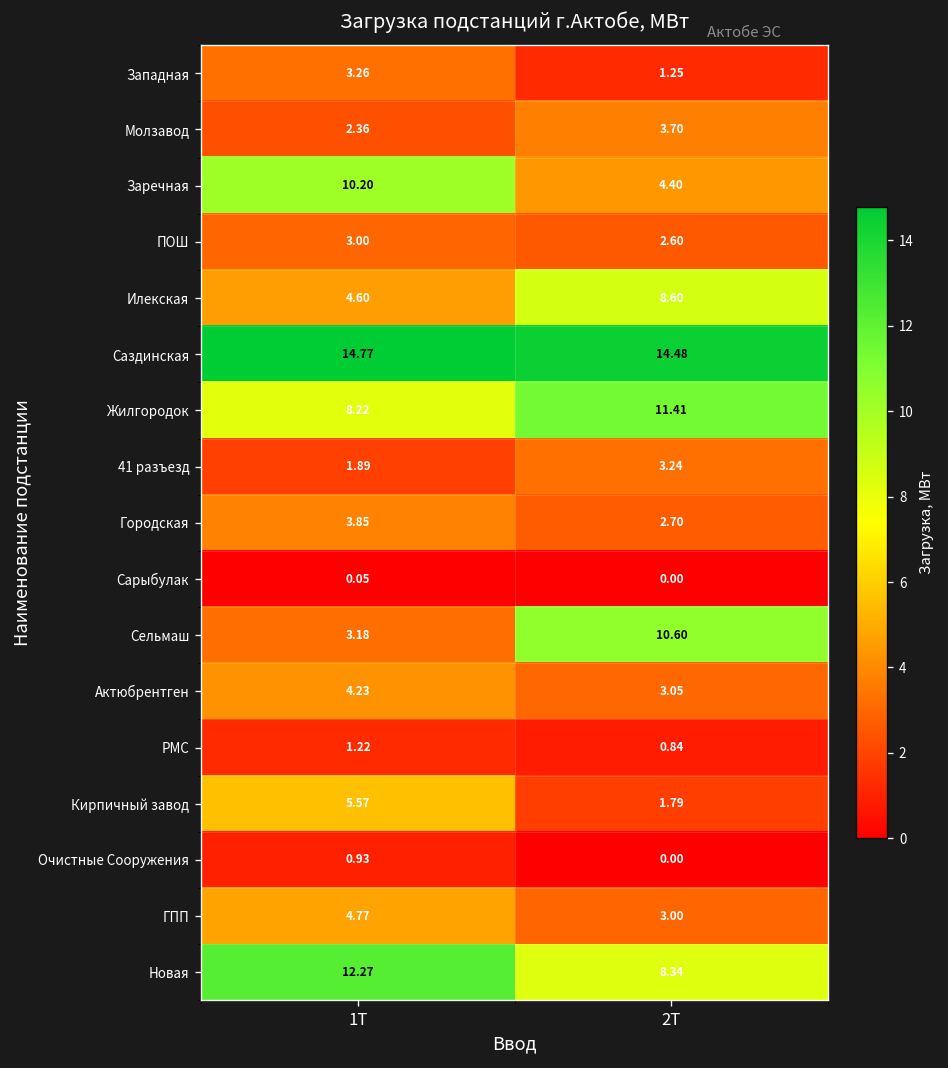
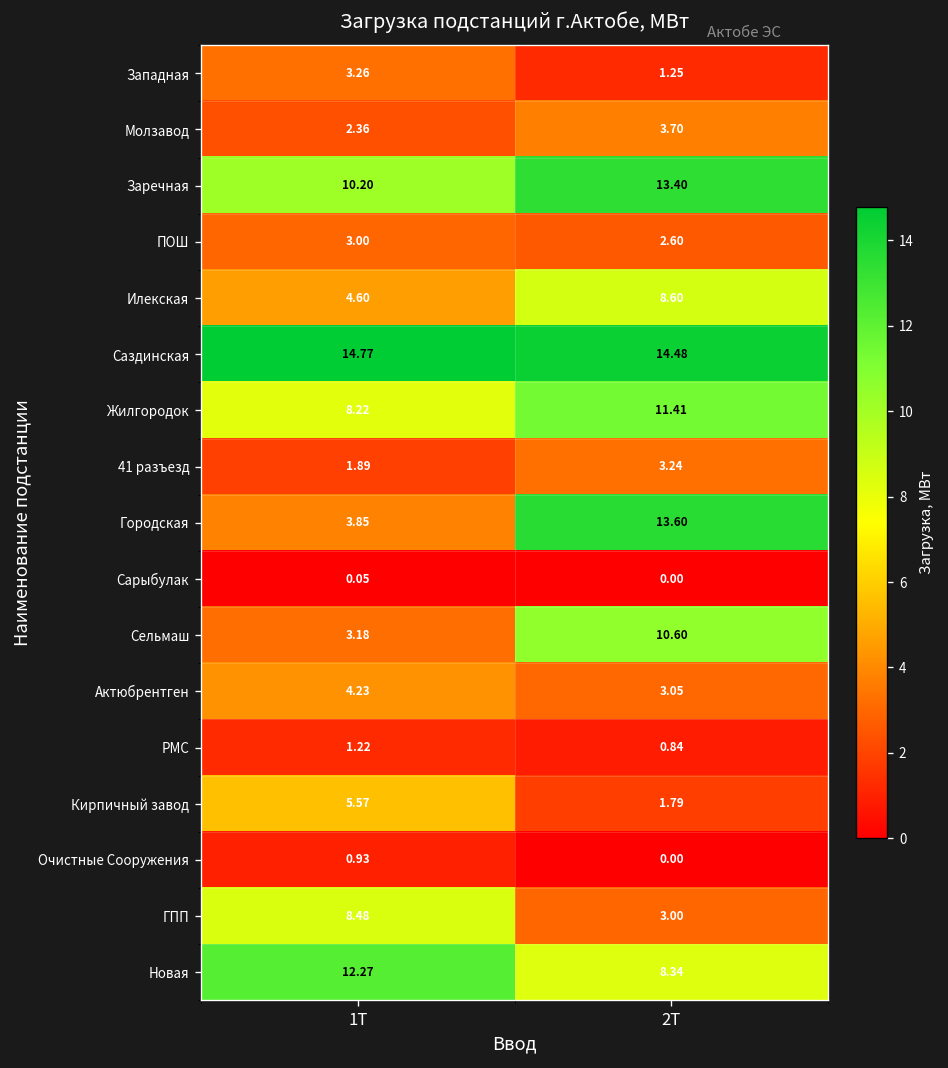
  {
    "Западная": {
      "1Т": 3.26,
      "2Т": 1.25
    },
    "Молзавод": {
      "1Т": 2.36,
      "2Т": 3.70
    },
    "Заречная": {
      "1Т": 10.20,
-     "2Т": 4.40
+     "2Т": 13.40
    },
    "ПОШ": {
      "1Т": 3.00,
      "2Т": 2.60
    },
    "Илекская": {
      "1Т": 4.60,
      "2Т": 8.60
    },
    "Саздинская": {
      "1Т": 14.77,
      "2Т": 14.48
    },
    "Жилгородок": {
      "1Т": 8.22,
      "2Т": 11.41
    },
    "41 разъезд": {
      "1Т": 1.89,
      "2Т": 3.24
    },
    "Городская": {
      "1Т": 3.85,
-     "2Т": 2.70
+     "2Т": 13.60
    },
    "Сарыбулак": {
      "1Т": 0.05,
      "2Т": 0.00
    },
    "Сельмаш": {
      "1Т": 3.18,
      "2Т": 10.60
    },
    "Актюбрентген": {
      "1Т": 4.23,
      "2Т": 3.05
    },
    "РМС": {
      "1Т": 1.22,
      "2Т": 0.84
    },
    "Кирпичный завод": {
      "1Т": 5.57,
      "2Т": 1.79
    },
    "Очистные Сооружения": {
      "1Т": 0.93,
      "2Т": 0.00
    },
    "ГПП": {
-     "1Т": 4.77,
+     "1Т": 8.48,
      "2Т": 3.00
    },
    "Новая": {
      "1Т": 12.27,
      "2Т": 8.34
    }
  }
